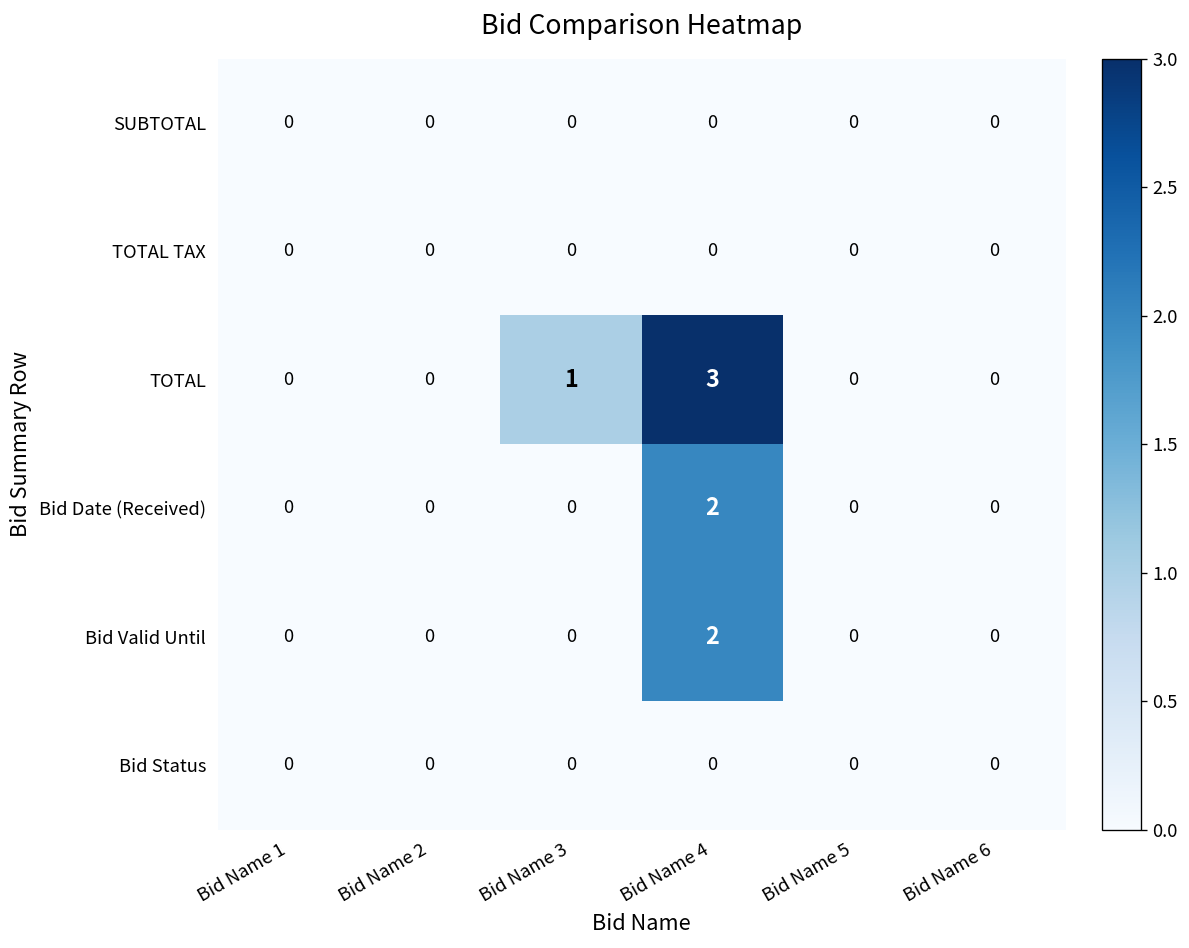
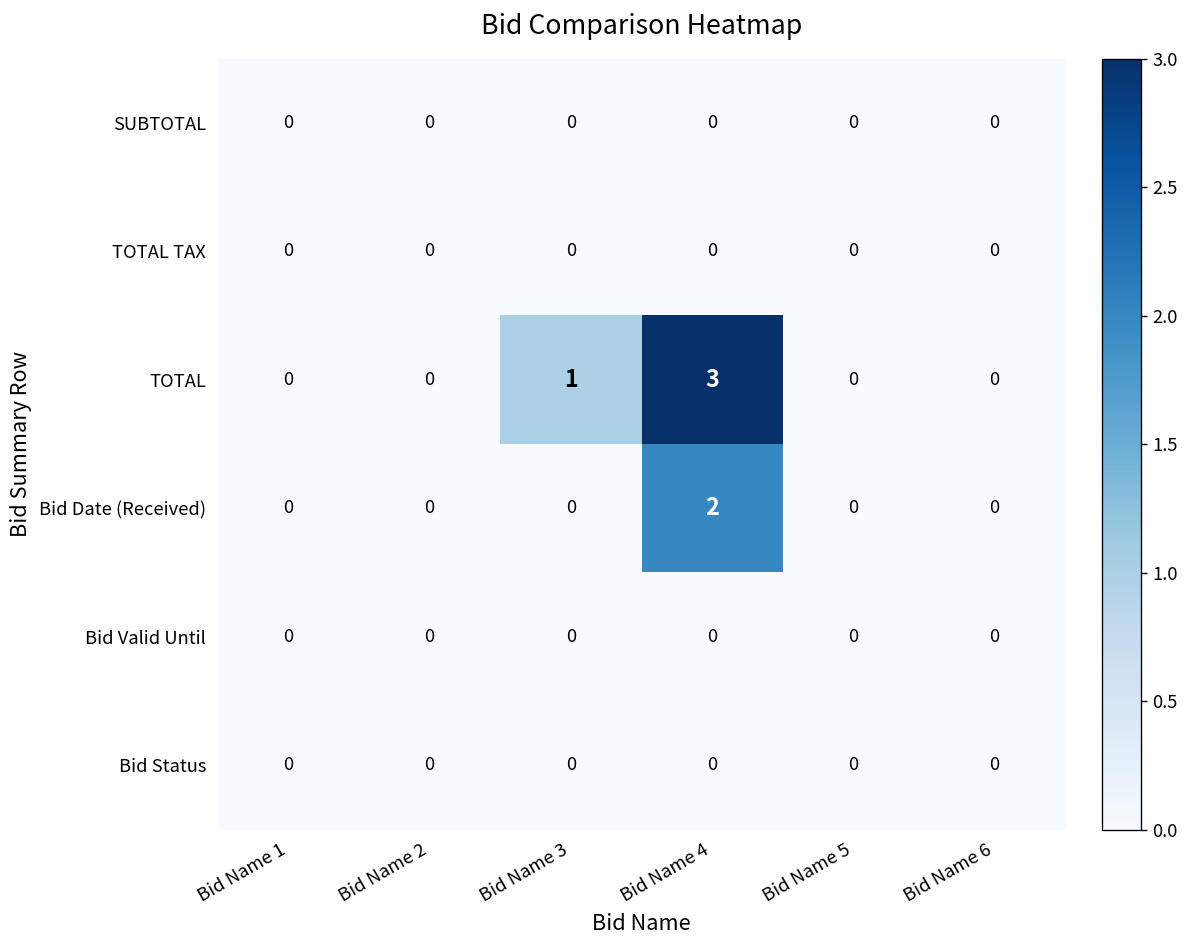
  {
    "SUBTOTAL": {
      "Bid Name 1": 0,
      "Bid Name 2": 0,
      "Bid Name 3": 0,
      "Bid Name 4": 0,
      "Bid Name 5": 0,
      "Bid Name 6": 0
    },
    "TOTAL TAX": {
      "Bid Name 1": 0,
      "Bid Name 2": 0,
      "Bid Name 3": 0,
      "Bid Name 4": 0,
      "Bid Name 5": 0,
      "Bid Name 6": 0
    },
    "TOTAL": {
      "Bid Name 1": 0,
      "Bid Name 2": 0,
      "Bid Name 3": 1,
      "Bid Name 4": 3,
      "Bid Name 5": 0,
      "Bid Name 6": 0
    },
    "Bid Date (Received)": {
      "Bid Name 1": 0,
      "Bid Name 2": 0,
      "Bid Name 3": 0,
      "Bid Name 4": 2,
      "Bid Name 5": 0,
      "Bid Name 6": 0
    },
    "Bid Valid Until": {
      "Bid Name 1": 0,
      "Bid Name 2": 0,
      "Bid Name 3": 0,
-     "Bid Name 4": 2,
+     "Bid Name 4": 0,
      "Bid Name 5": 0,
      "Bid Name 6": 0
    },
    "Bid Status": {
      "Bid Name 1": 0,
      "Bid Name 2": 0,
      "Bid Name 3": 0,
      "Bid Name 4": 0,
      "Bid Name 5": 0,
      "Bid Name 6": 0
    }
  }
